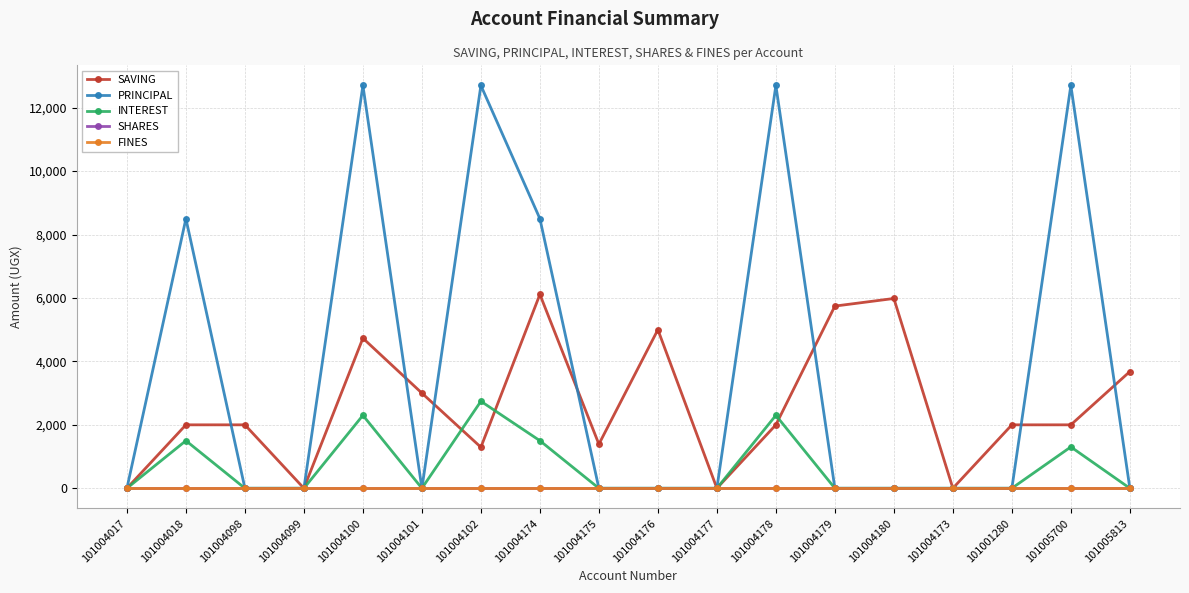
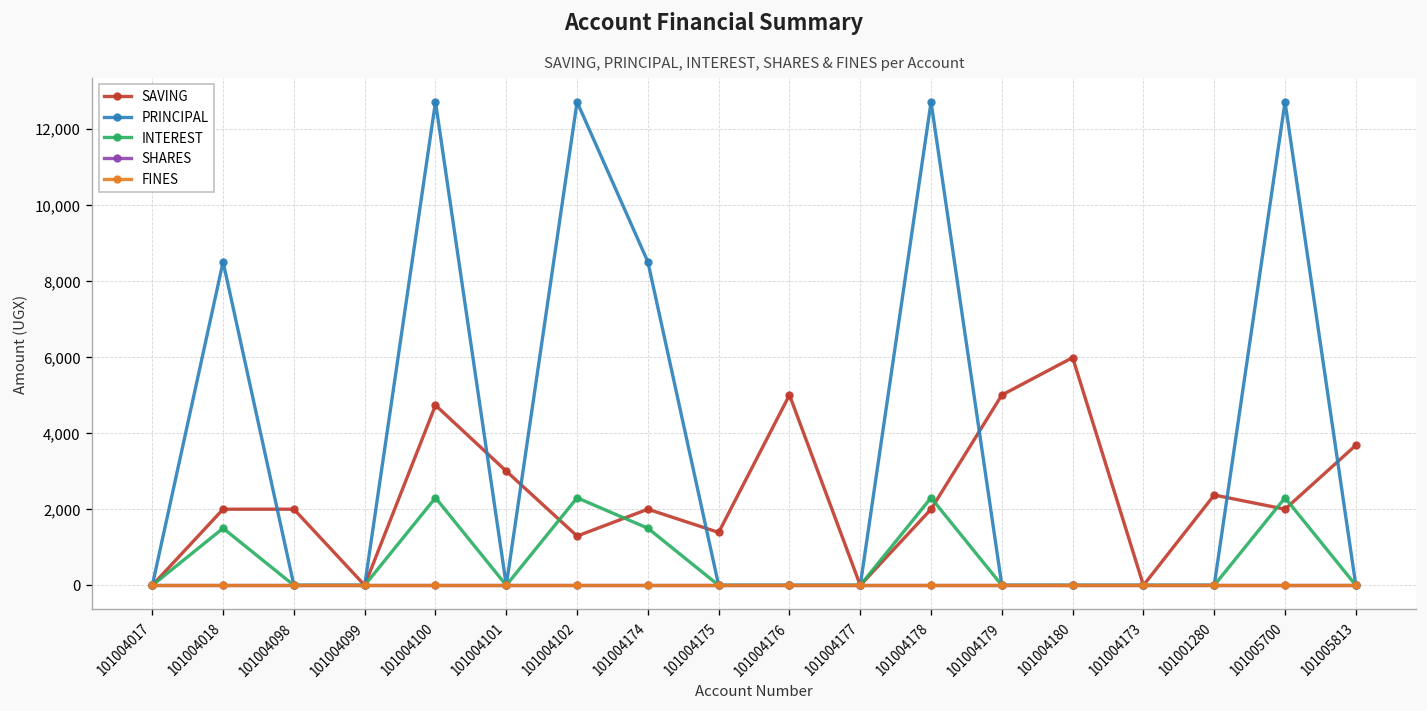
  {
    "SAVING": {
      "101004018": "2,000",
      "101004098": "2,000",
      "101004100": "4,700",
      "101004101": "3,000",
      "101004102": "1,300",
-     "101004174": "6,100",
+     "101004174": "2,000",
      "101004175": "1,400",
      "101004176": "5,000",
      "101004178": "2,000",
-     "101004179": "5,700",
+     "101004179": "5,000",
      "101004180": "6,000",
-     "101001280": "2,000",
+     "101001280": "2,400",
      "101005700": "2,000",
      "101005813": "3,700"
    },
    "PRINCIPAL": {
      "101004018": "8,500",
      "101004100": "12,700",
      "101004102": "12,700",
      "101004174": "8,500",
      "101004178": "12,700",
      "101005700": "12,700"
    },
    "INTEREST": {
      "101004018": "1,500",
      "101004100": "2,300",
-     "101004102": "2,700",
+     "101004102": "2,300",
      "101004174": "1,500",
      "101004178": "2,300",
-     "101005700": "1,300"
+     "101005700": "2,300"
    },
    "FINES": {
      "101004018": "0",
      "101004100": "0",
      "101004102": "0",
      "101004174": "0",
      "101004178": "0",
      "101005700": "0"
    }
  }
